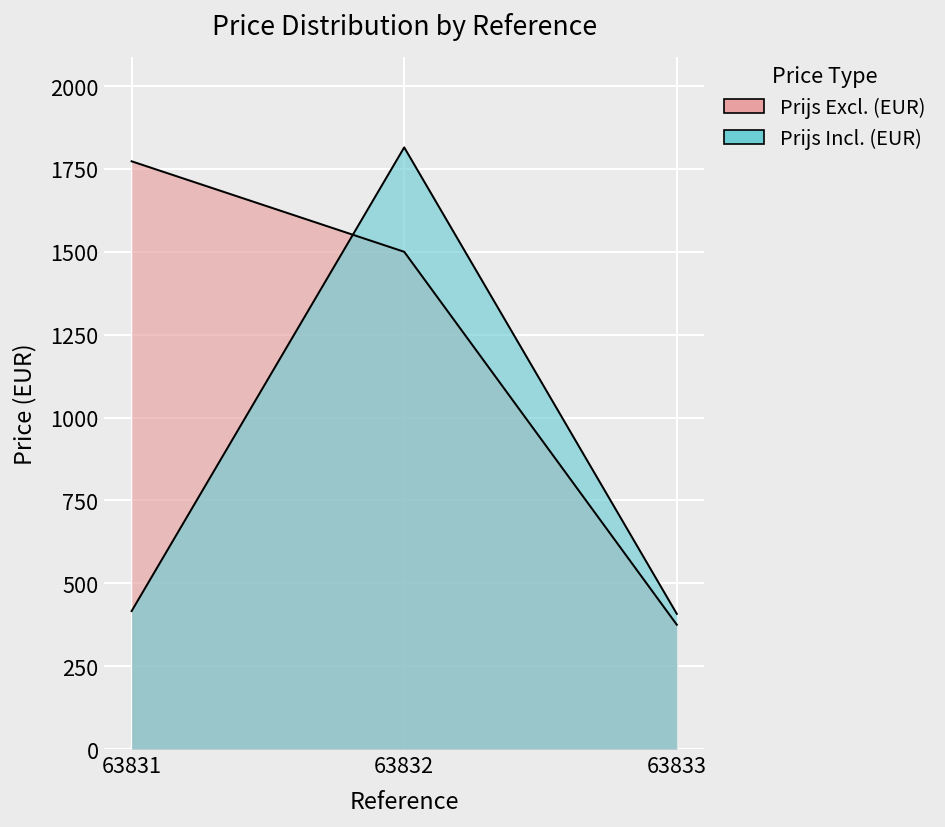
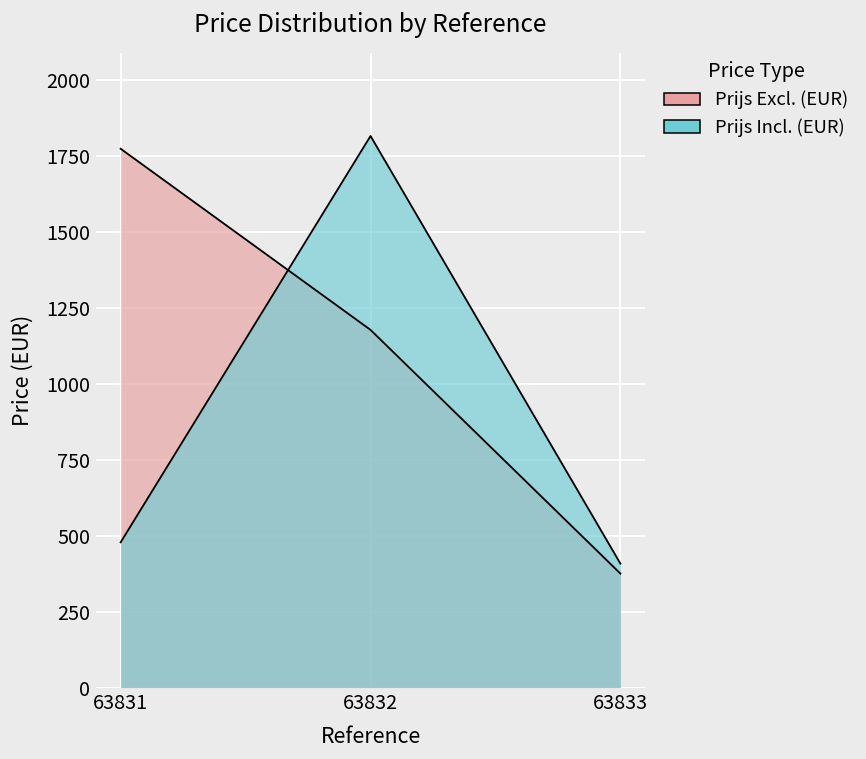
  {
    "Prijs Excl. (EUR)": {
      "63831": 1770,
-     "63832": 1500,
+     "63832": 1180,
      "63833": 380
    },
    "Prijs Incl. (EUR)": {
-     "63831": 420,
+     "63831": 480,
      "63832": 1820,
      "63833": 410
    }
  }
